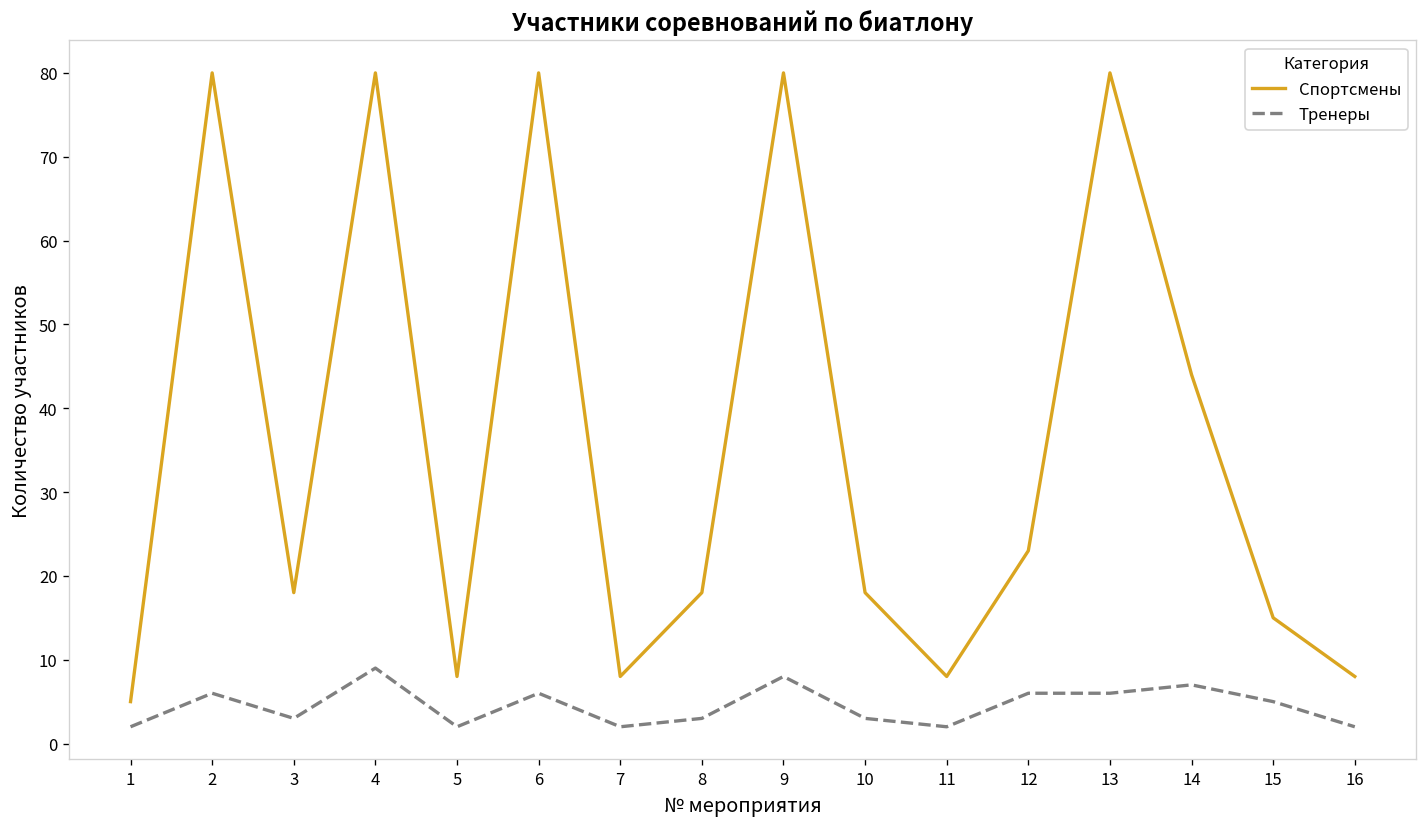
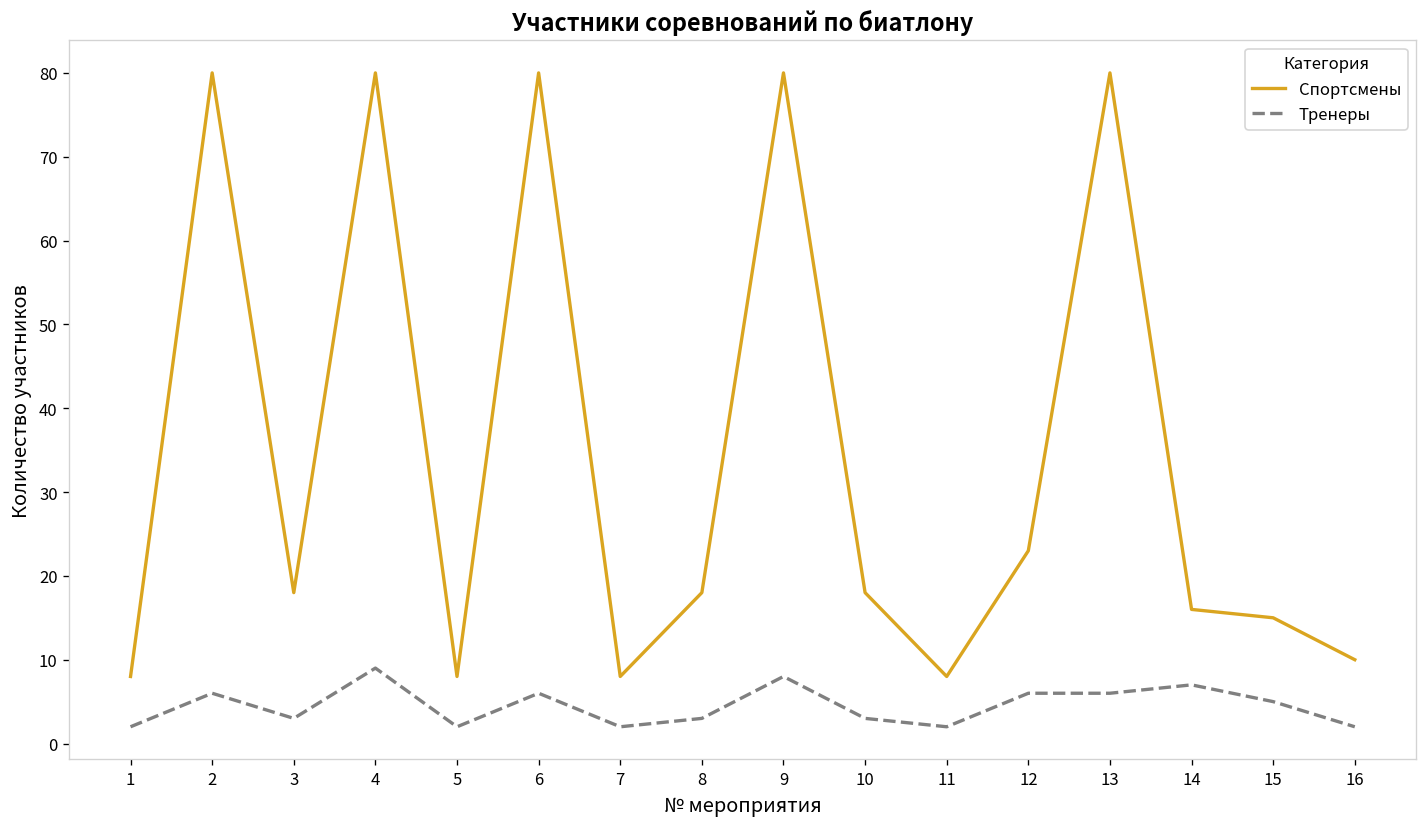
  {
    "Спортсмены": {
-     "1": 5,
+     "1": 8,
      "2": 80,
      "3": 18,
      "4": 80,
      "5": 8,
      "6": 80,
      "7": 8,
      "8": 18,
      "9": 80,
      "10": 18,
      "11": 8,
      "12": 23,
      "13": 80,
-     "14": 44,
+     "14": 16,
      "15": 15,
-     "16": 8
+     "16": 10
    },
    "Тренеры": {
      "1": 2,
      "2": 6,
      "3": 3,
      "4": 9,
      "5": 2,
      "6": 6,
      "7": 2,
      "8": 3,
      "9": 8,
      "10": 3,
      "11": 2,
      "12": 6,
      "13": 6,
      "14": 7,
      "15": 5,
      "16": 2
    }
  }
